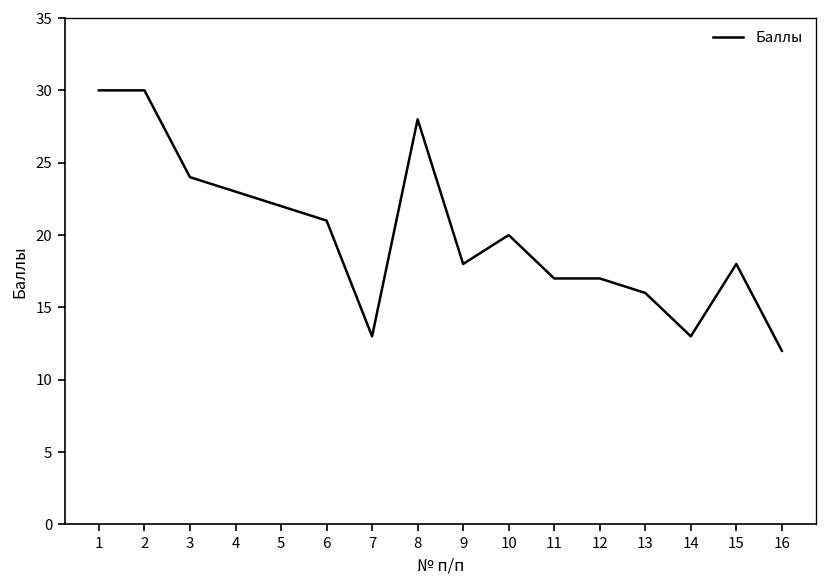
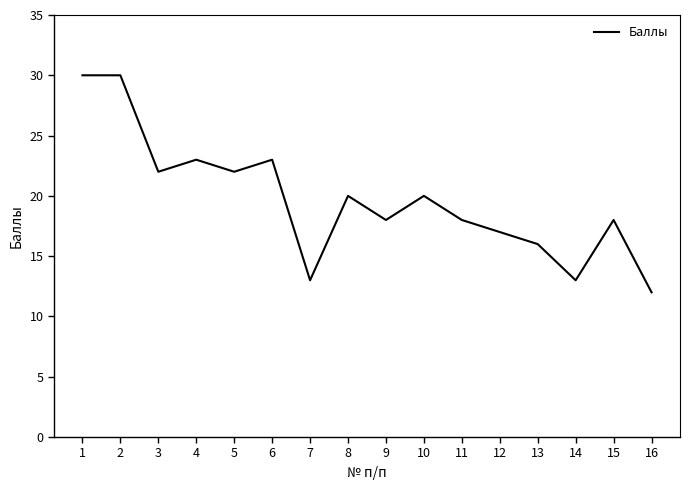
  {
    "1": 30,
    "2": 30,
-   "3": 24,
+   "3": 22,
    "4": 23,
    "5": 22,
-   "6": 21,
+   "6": 23,
    "7": 13,
-   "8": 28,
+   "8": 20,
    "9": 18,
    "10": 20,
-   "11": 17,
+   "11": 18,
    "12": 17,
    "13": 16,
    "14": 13,
    "15": 18,
    "16": 12
  }
